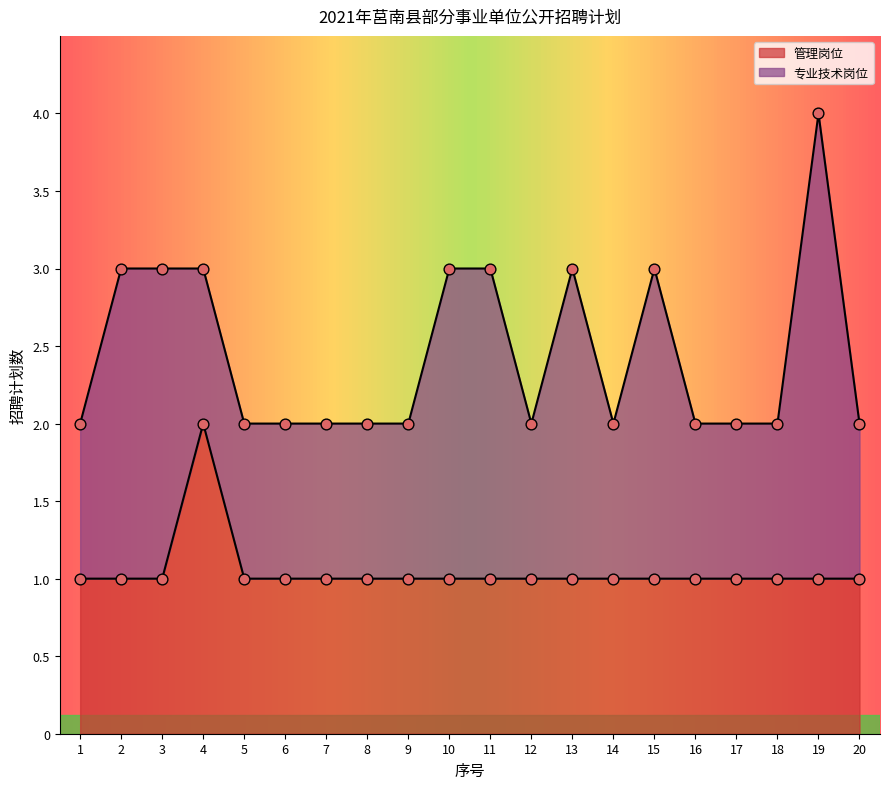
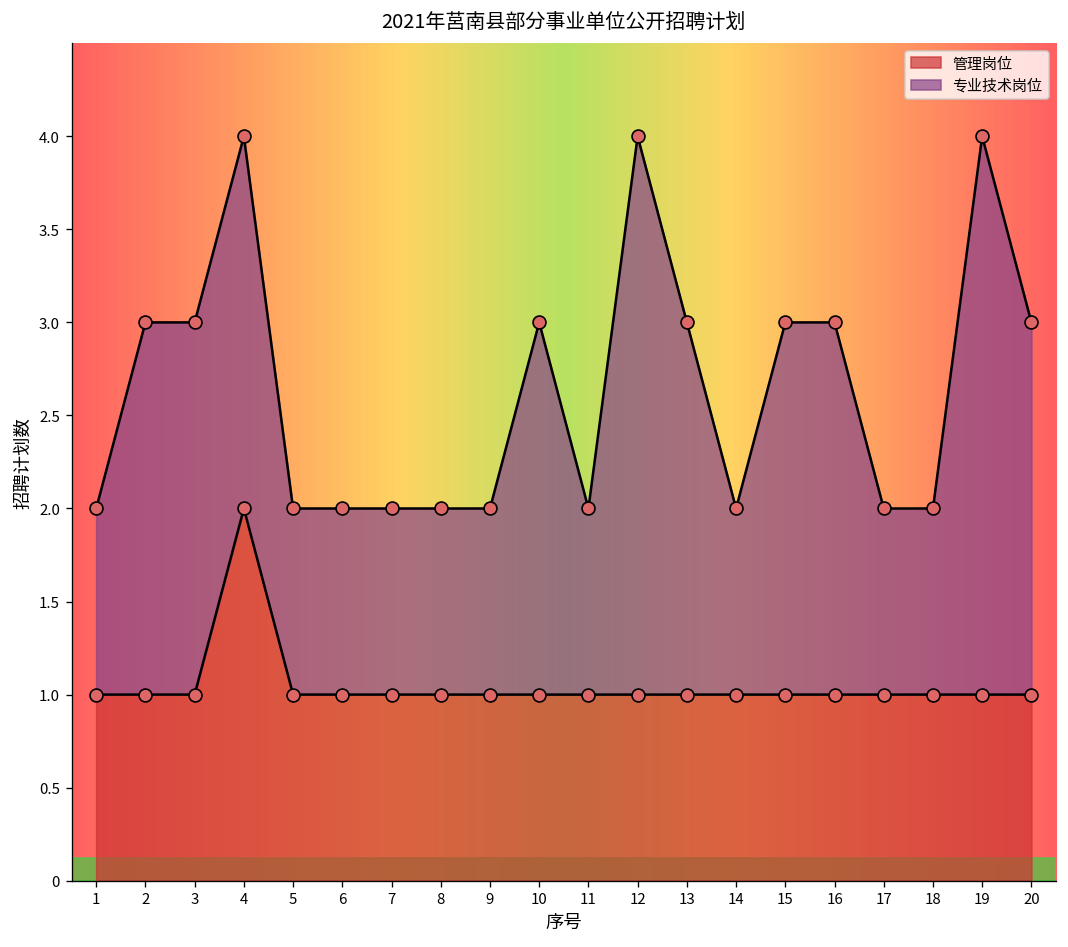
  {
    "管理岗位": {
      "1": 1,
      "2": 1,
      "3": 1,
      "4": 2,
      "5": 1,
      "6": 1,
      "7": 1,
      "8": 1,
      "9": 1,
      "10": 1,
      "11": 1,
      "12": 1,
      "13": 1,
      "14": 1,
      "15": 1,
      "16": 1,
      "17": 1,
      "18": 1,
      "19": 1,
      "20": 1
    },
    "专业技术岗位": {
      "1": 1,
      "2": 2,
      "3": 2,
-     "4": 1,
+     "4": 2,
      "5": 1,
      "6": 1,
      "7": 1,
      "8": 1,
      "9": 1,
      "10": 2,
-     "11": 2,
-     "12": 1,
+     "11": 1,
+     "12": 3,
      "13": 2,
      "14": 1,
      "15": 2,
-     "16": 1,
+     "16": 2,
      "17": 1,
      "18": 1,
      "19": 3,
-     "20": 1
+     "20": 2
    }
  }
